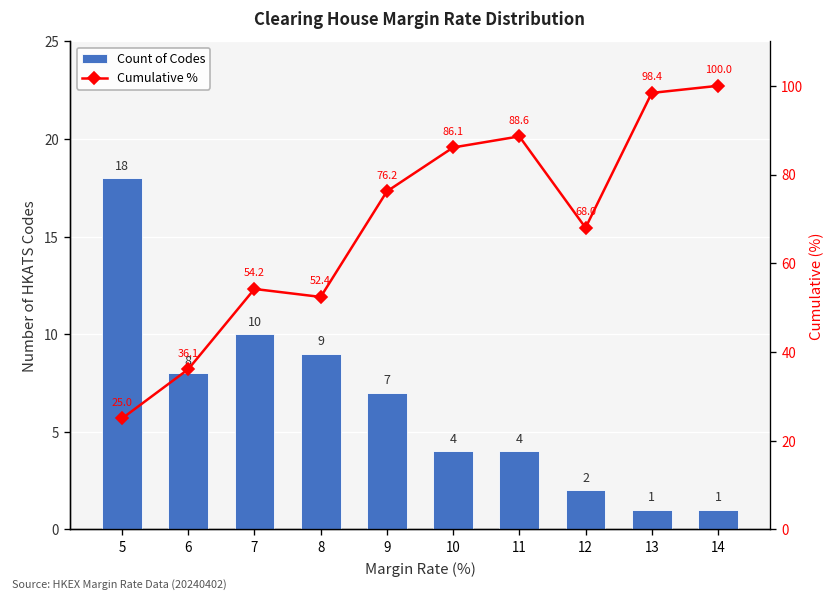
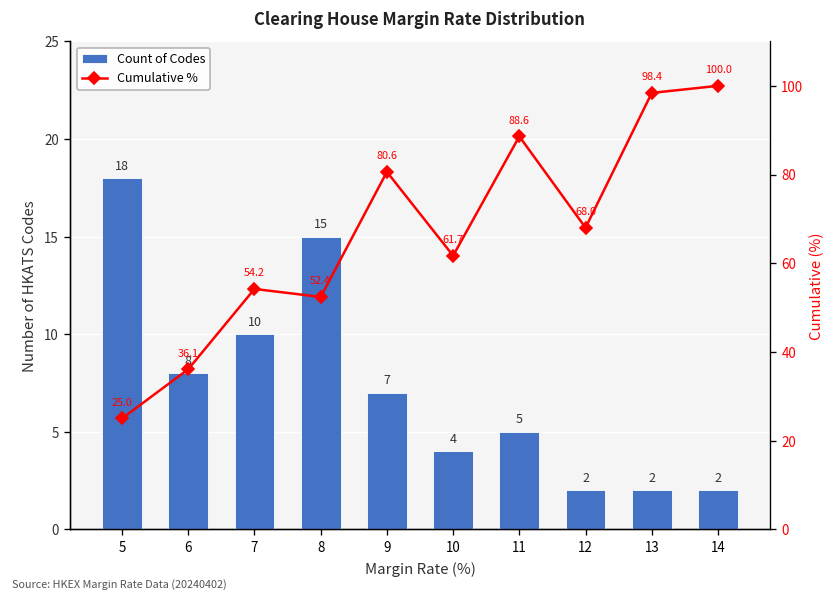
  {
    "Count of Codes": {
      "5": 18,
      "7": 10,
-     "8": 9,
+     "8": 15,
      "9": 7,
      "10": 4,
-     "11": 4,
+     "11": 5,
      "12": 2,
-     "13": 1,
-     "14": 1
+     "13": 2,
+     "14": 2
    },
    "Cumulative %": {
      "5": 25.0,
      "6": 36.1,
      "7": 54.2,
      "8": 52.4,
-     "9": 76.2,
-     "10": 86.1,
+     "9": 80.6,
+     "10": 61.7,
      "11": 88.6,
      "12": 68.0,
      "13": 98.4,
      "14": 100.0
    }
  }
